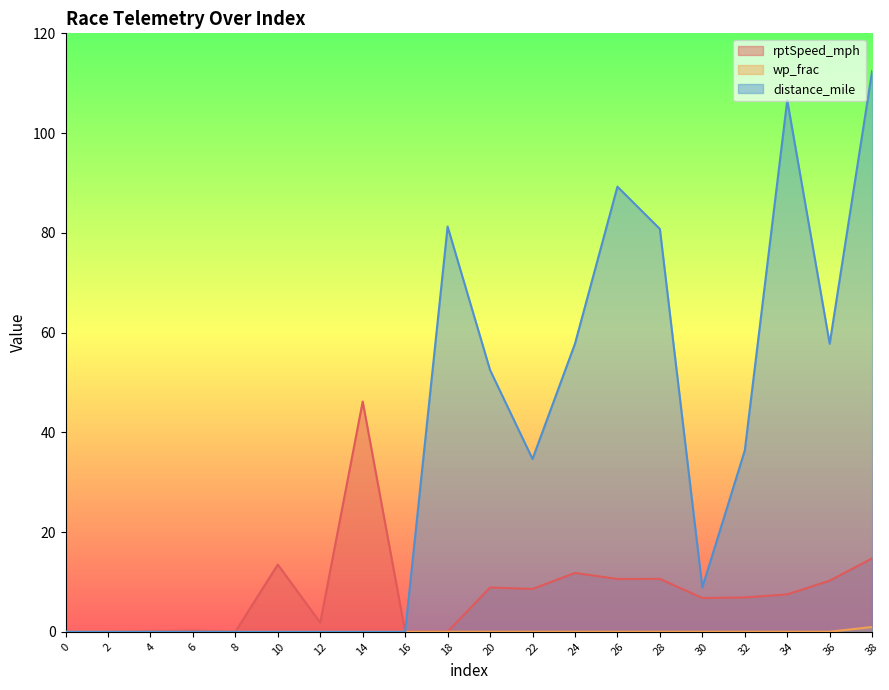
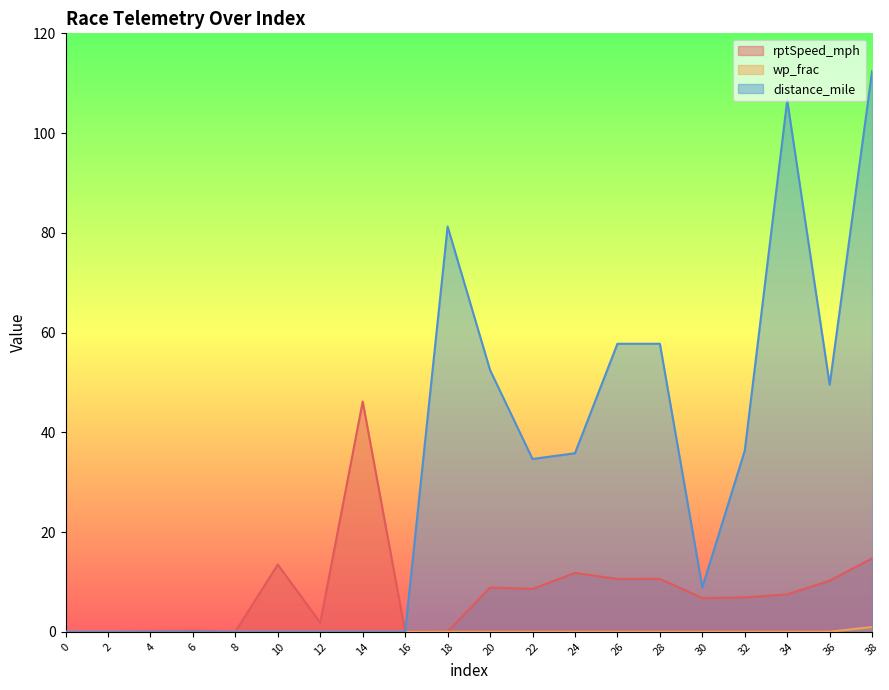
  {
    "distance_mile": {
      "18": 81,
      "20": 52,
      "22": 35,
-     "24": 58,
-     "26": 89,
-     "28": 81,
+     "24": 36,
+     "26": 58,
+     "28": 58,
      "30": 9,
      "32": 36,
-     "36": 58,
+     "36": 50,
      "38": 112
    }
  }
